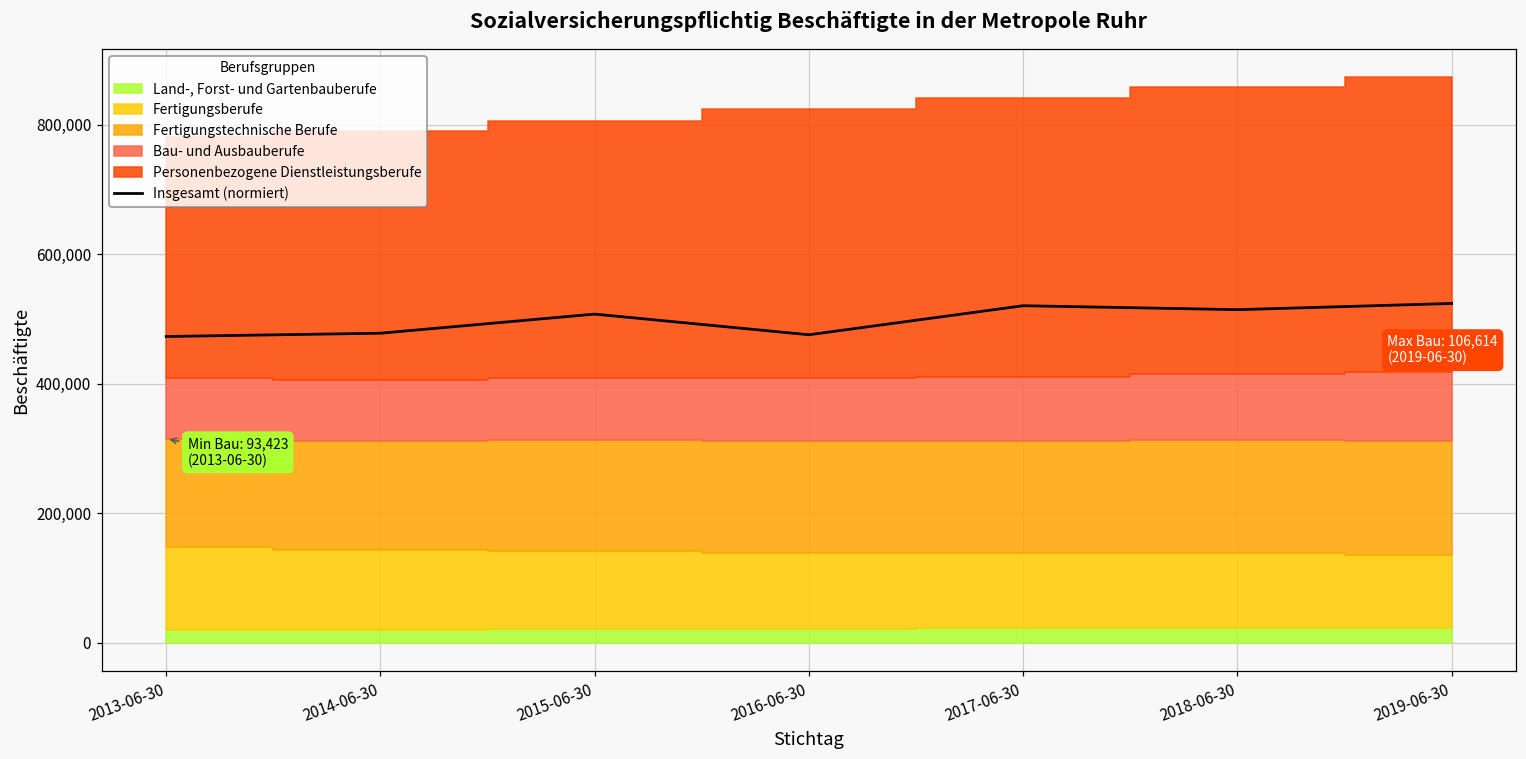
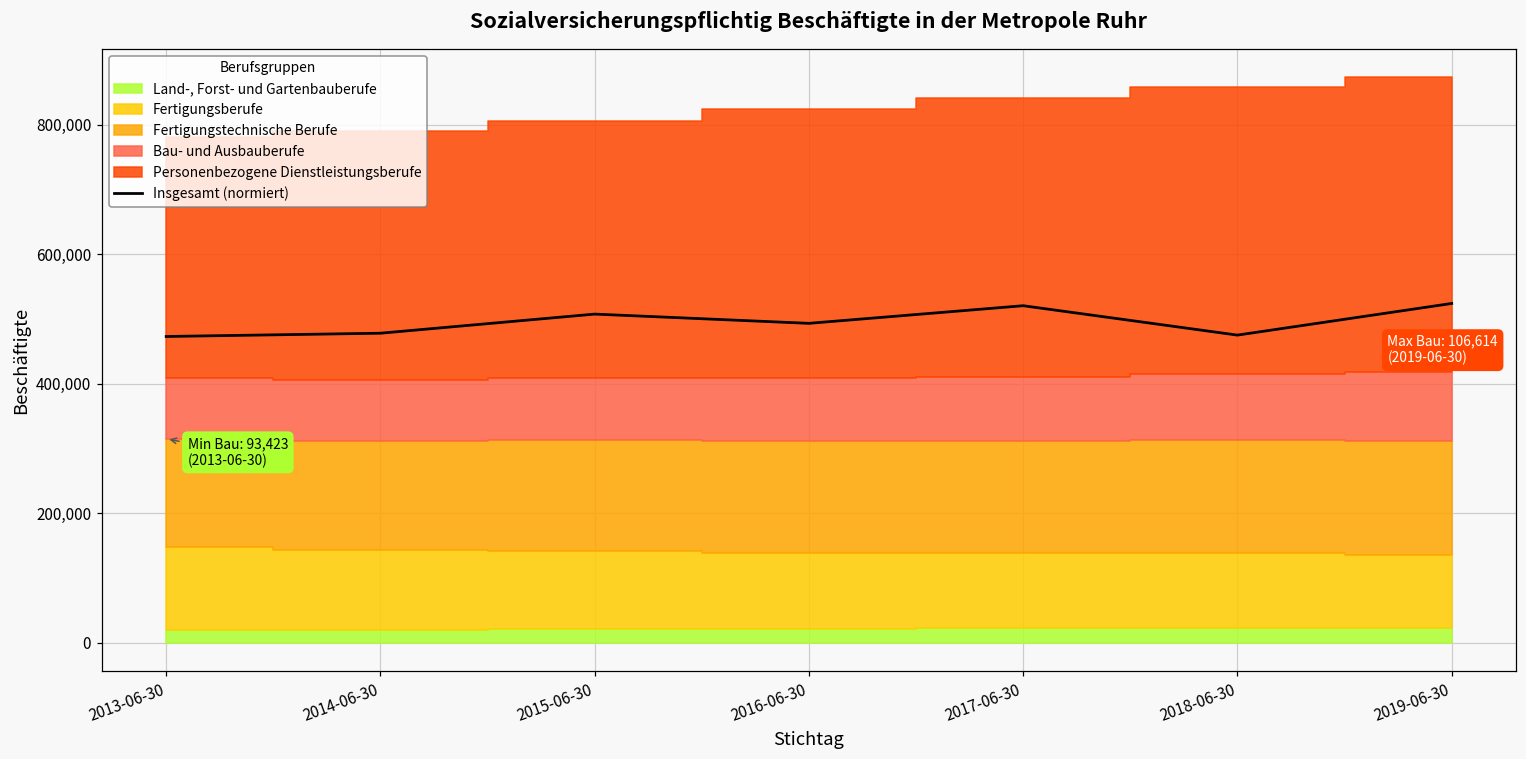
  {
    "Insgesamt (normiert)": {
      "2013-06-30": "470,000",
      "2014-06-30": "480,000",
      "2015-06-30": "510,000",
-     "2016-06-30": "480,000",
+     "2016-06-30": "490,000",
      "2017-06-30": "520,000",
-     "2018-06-30": "510,000",
+     "2018-06-30": "480,000",
      "2019-06-30": "520,000"
    }
  }
